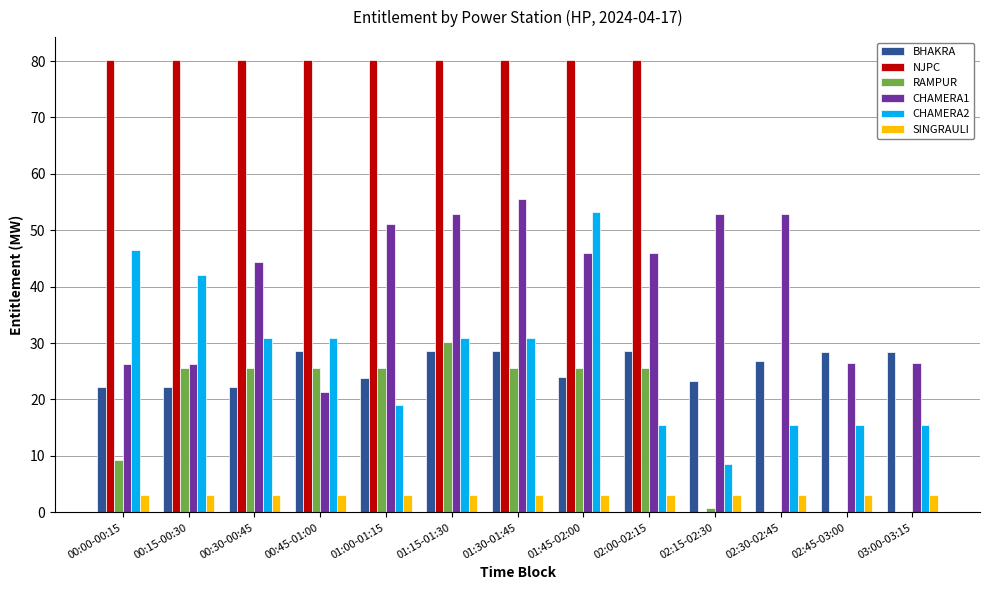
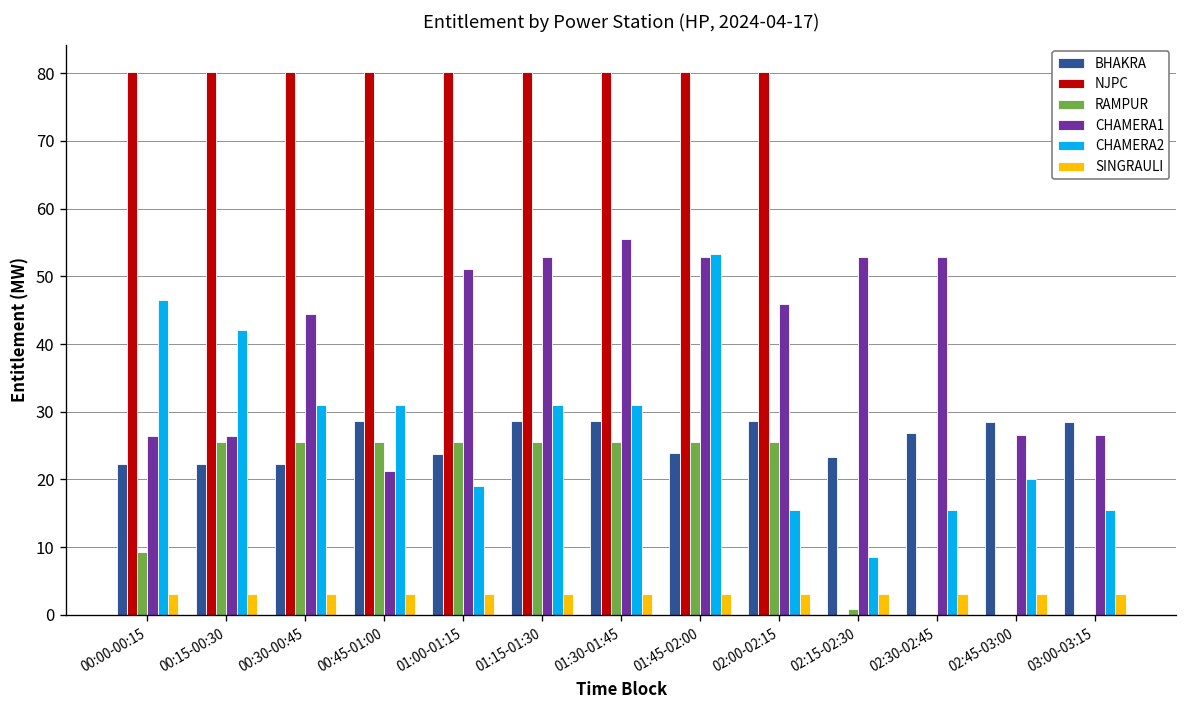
  {
    "BHAKRA": {
      "00:00-00:15": 22,
      "00:15-00:30": 22,
      "00:30-00:45": 22,
      "00:45-01:00": 29,
      "01:00-01:15": 24,
      "01:15-01:30": 29,
      "01:30-01:45": 29,
      "01:45-02:00": 24,
      "02:00-02:15": 29,
      "02:15-02:30": 23,
      "02:30-02:45": 27,
      "02:45-03:00": 28,
      "03:00-03:15": 28
    },
    "NJPC": {
      "00:00-00:15": 80,
      "00:15-00:30": 80,
      "00:30-00:45": 80,
      "00:45-01:00": 80,
      "01:00-01:15": 80,
      "01:15-01:30": 80,
      "01:30-01:45": 80,
      "01:45-02:00": 80,
      "02:00-02:15": 80,
      "02:15-02:30": 0,
      "02:30-02:45": 0,
      "02:45-03:00": 0,
      "03:00-03:15": 0
    },
    "RAMPUR": {
      "00:00-00:15": 9,
      "00:15-00:30": 26,
      "00:30-00:45": 26,
      "00:45-01:00": 26,
      "01:00-01:15": 26,
-     "01:15-01:30": 30,
+     "01:15-01:30": 26,
      "01:30-01:45": 26,
      "01:45-02:00": 26,
      "02:00-02:15": 26,
      "02:15-02:30": 1,
      "02:30-02:45": 0,
      "02:45-03:00": 0,
      "03:00-03:15": 0
    },
    "CHAMERA1": {
      "00:00-00:15": 26,
      "00:15-00:30": 26,
      "00:30-00:45": 44,
      "00:45-01:00": 21,
      "01:00-01:15": 51,
      "01:15-01:30": 53,
      "01:30-01:45": 56,
-     "01:45-02:00": 46,
+     "01:45-02:00": 53,
      "02:00-02:15": 46,
      "02:15-02:30": 53,
      "02:30-02:45": 53,
      "02:45-03:00": 26,
      "03:00-03:15": 26
    },
    "CHAMERA2": {
      "00:00-00:15": 46,
      "00:15-00:30": 42,
      "00:30-00:45": 31,
      "00:45-01:00": 31,
      "01:00-01:15": 19,
      "01:15-01:30": 31,
      "01:30-01:45": 31,
      "01:45-02:00": 53,
      "02:00-02:15": 15,
      "02:15-02:30": 9,
      "02:30-02:45": 15,
-     "02:45-03:00": 15,
+     "02:45-03:00": 20,
      "03:00-03:15": 15
    },
    "SINGRAULI": {
      "00:00-00:15": 3,
      "00:15-00:30": 3,
      "00:30-00:45": 3,
      "00:45-01:00": 3,
      "01:00-01:15": 3,
      "01:15-01:30": 3,
      "01:30-01:45": 3,
      "01:45-02:00": 3,
      "02:00-02:15": 3,
      "02:15-02:30": 3,
      "02:30-02:45": 3,
      "02:45-03:00": 3,
      "03:00-03:15": 3
    }
  }
